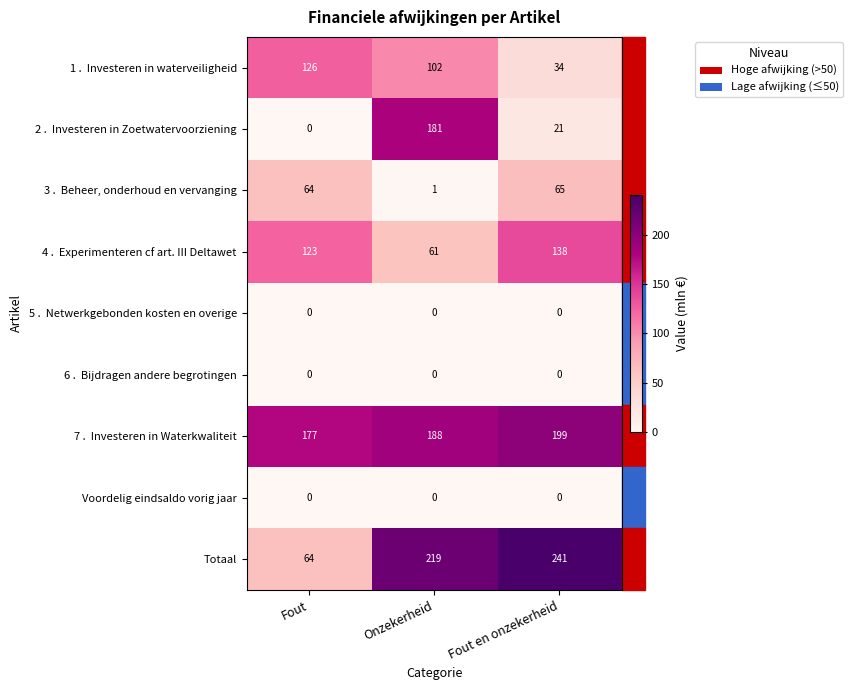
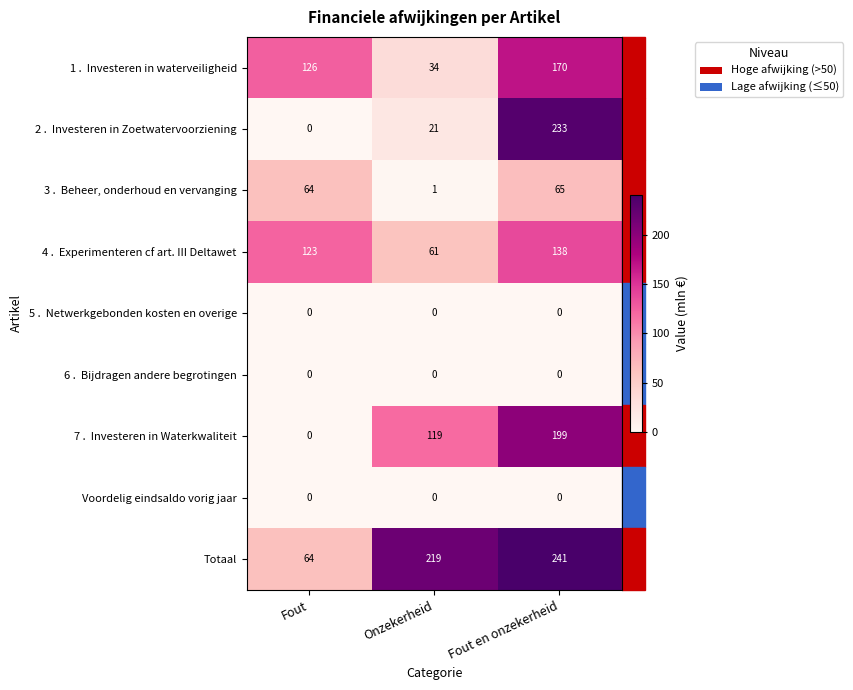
  {
    "1 . Investeren in waterveiligheid": {
      "Fout": 126,
-     "Onzekerheid": 102,
-     "Fout en onzekerheid": 34
+     "Onzekerheid": 34,
+     "Fout en onzekerheid": 170
    },
    "2 . Investeren in Zoetwatervoorziening": {
      "Fout": 0,
-     "Onzekerheid": 181,
-     "Fout en onzekerheid": 21
+     "Onzekerheid": 21,
+     "Fout en onzekerheid": 233
    },
    "3 . Beheer, onderhoud en vervanging": {
      "Fout": 64,
      "Onzekerheid": 1,
      "Fout en onzekerheid": 65
    },
    "4 . Experimenteren cf art. III Deltawet": {
      "Fout": 123,
      "Onzekerheid": 61,
      "Fout en onzekerheid": 138
    },
    "5 . Netwerkgebonden kosten en overige": {
      "Fout": 0,
      "Onzekerheid": 0,
      "Fout en onzekerheid": 0
    },
    "6 . Bijdragen andere begrotingen": {
      "Fout": 0,
      "Onzekerheid": 0,
      "Fout en onzekerheid": 0
    },
    "7 . Investeren in Waterkwaliteit": {
-     "Fout": 177,
-     "Onzekerheid": 188,
+     "Fout": 0,
+     "Onzekerheid": 119,
      "Fout en onzekerheid": 199
    },
    "Voordelig eindsaldo vorig jaar": {
      "Fout": 0,
      "Onzekerheid": 0,
      "Fout en onzekerheid": 0
    },
    "Totaal": {
      "Fout": 64,
      "Onzekerheid": 219,
      "Fout en onzekerheid": 241
    }
  }
